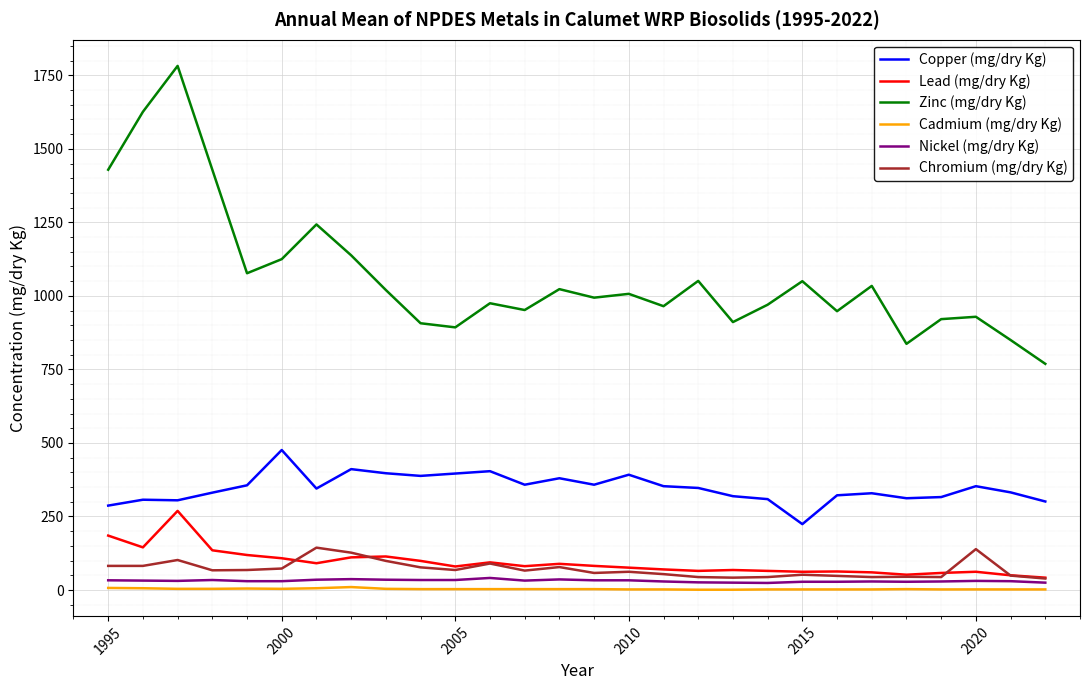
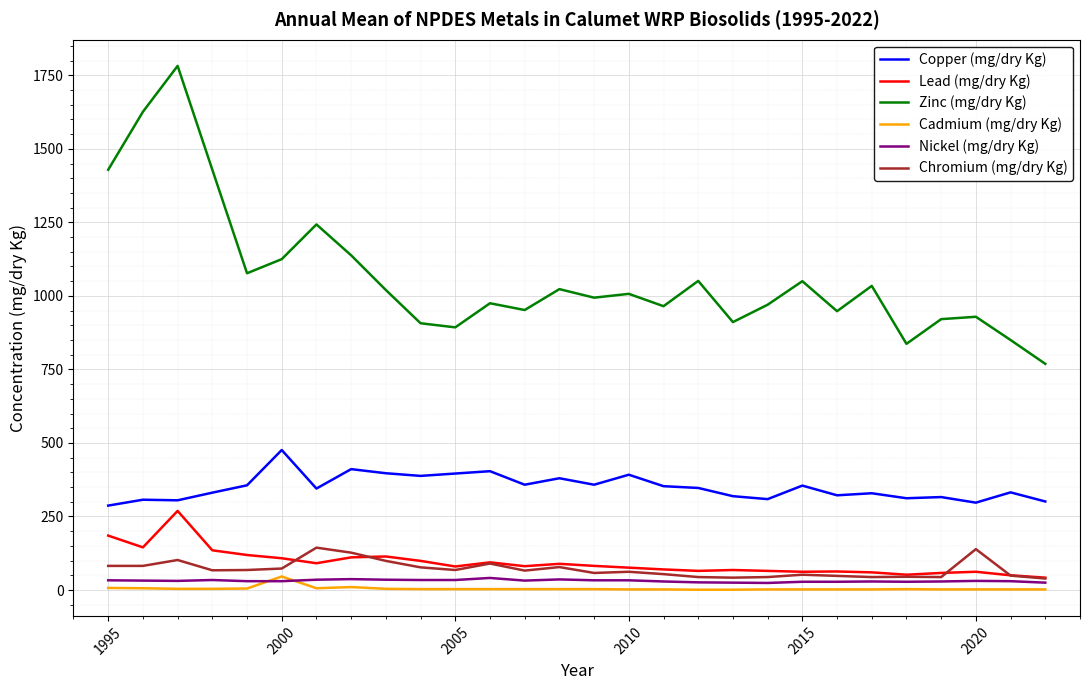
  {
    "Copper (mg/dry Kg)": {
      "1995": 290,
      "2000": 480,
      "2005": 400,
      "2010": 390,
-     "2015": 220,
-     "2020": 350
+     "2015": 360,
+     "2020": 300
    },
    "Lead (mg/dry Kg)": {
      "1995": 190,
      "2000": 110,
      "2005": 80,
      "2010": 80,
      "2015": 60,
      "2020": 60
    },
    "Zinc (mg/dry Kg)": {
      "1995": 1430,
      "2000": 1130,
      "2005": 890,
      "2010": 1010,
      "2015": 1050,
      "2020": 930
    },
    "Cadmium (mg/dry Kg)": {
      "1995": 10,
-     "2000": 0,
+     "2000": 50,
      "2005": 0,
      "2010": 0,
      "2015": 0,
      "2020": 0
    },
    "Nickel (mg/dry Kg)": {
      "1995": 30,
      "2000": 30,
      "2005": 30,
      "2010": 30,
      "2015": 30,
      "2020": 30
    },
    "Chromium (mg/dry Kg)": {
      "1995": 80,
      "2000": 70,
      "2005": 70,
      "2010": 60,
      "2015": 50,
      "2020": 140
    }
  }
